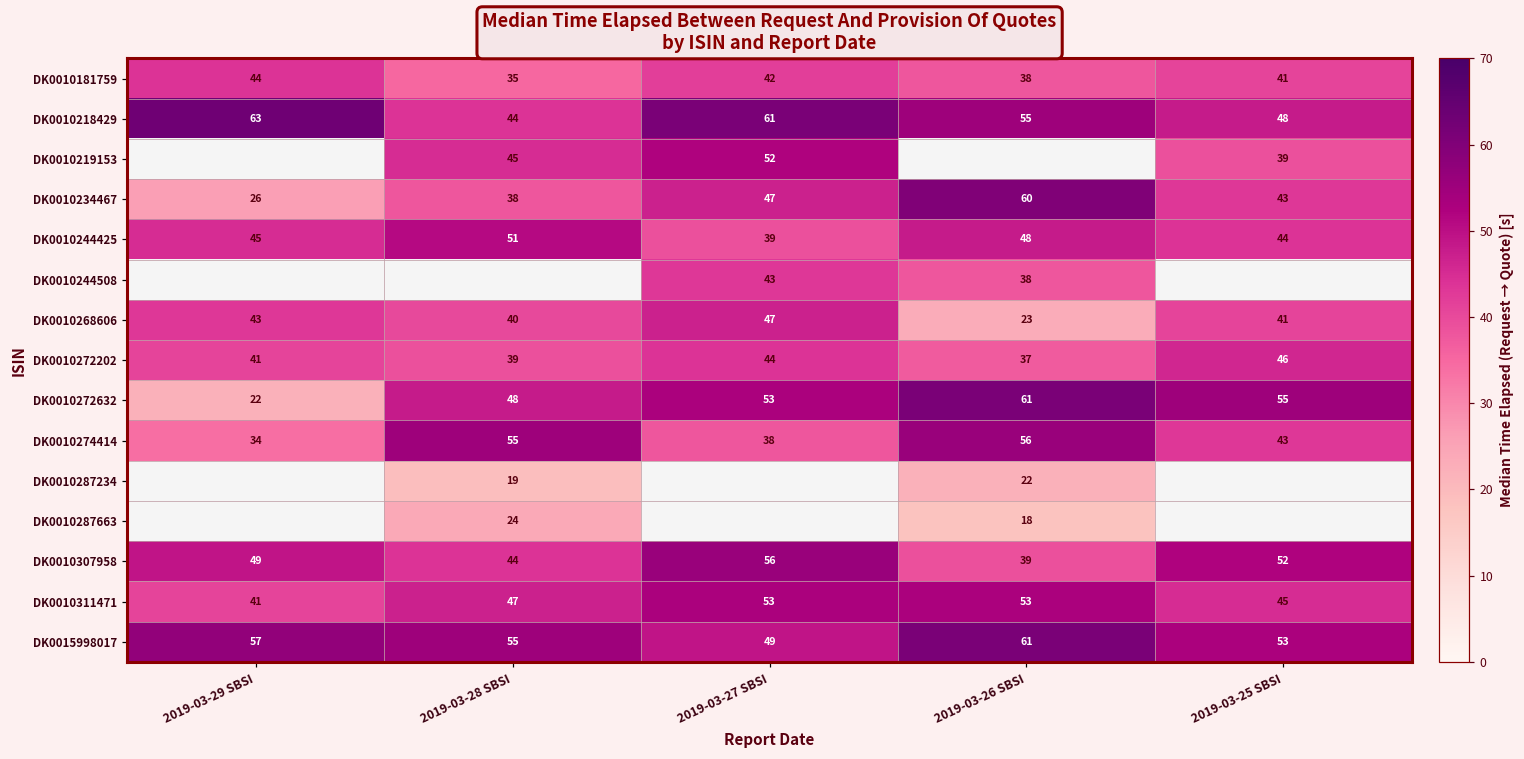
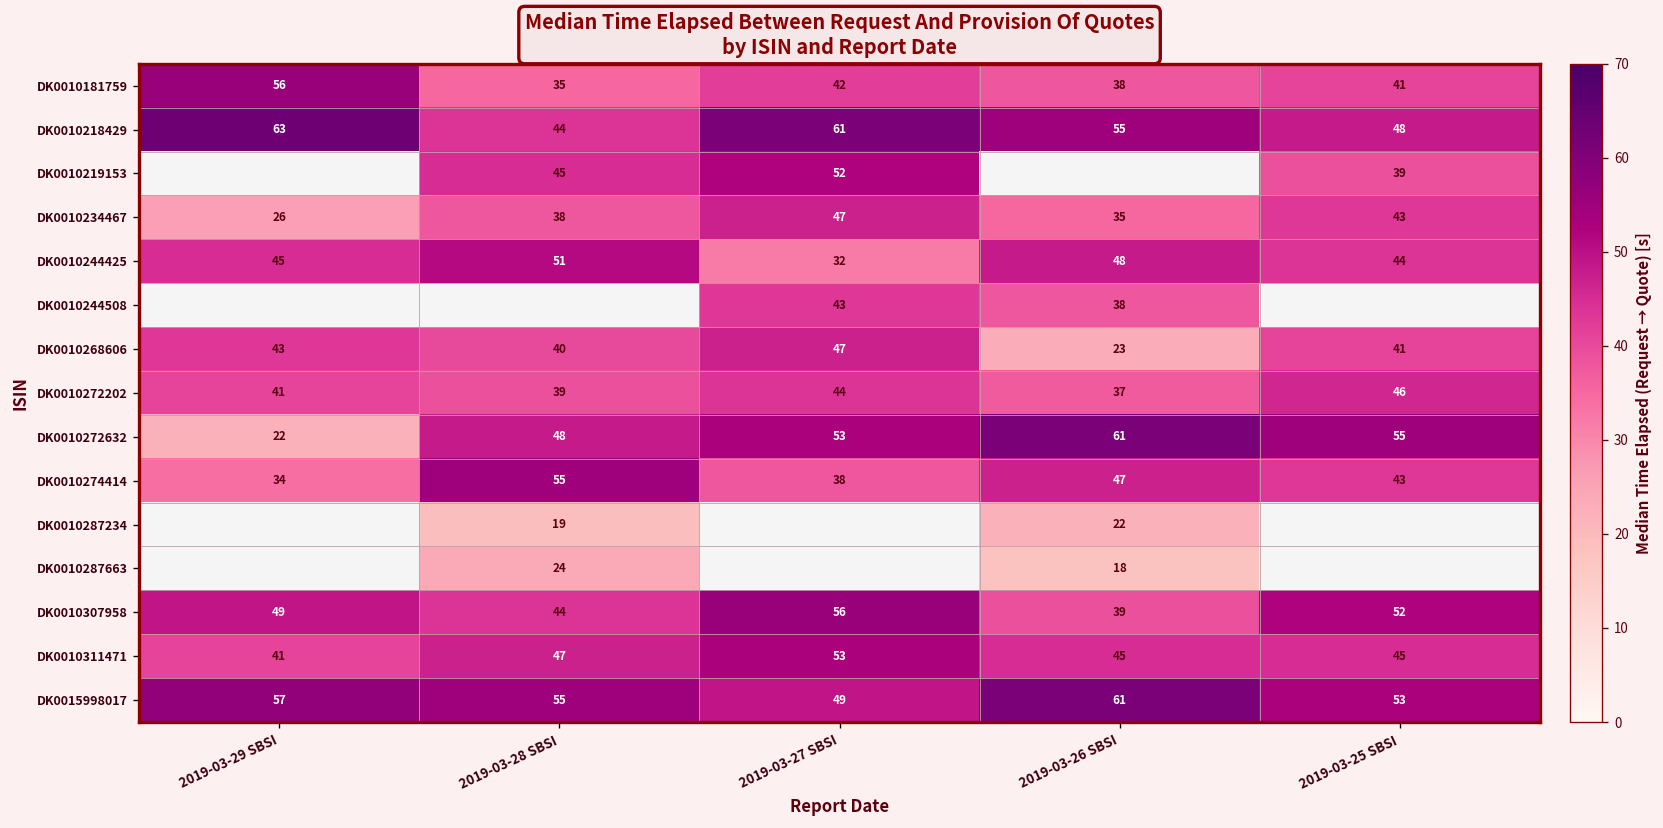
  {
    "DK0010181759": {
-     "2019-03-29 SBSI": 44,
+     "2019-03-29 SBSI": 56,
      "2019-03-28 SBSI": 35,
      "2019-03-27 SBSI": 42,
      "2019-03-26 SBSI": 38,
      "2019-03-25 SBSI": 41
    },
    "DK0010218429": {
      "2019-03-29 SBSI": 63,
      "2019-03-28 SBSI": 44,
      "2019-03-27 SBSI": 61,
      "2019-03-26 SBSI": 55,
      "2019-03-25 SBSI": 48
    },
    "DK0010219153": {
      "2019-03-28 SBSI": 45,
      "2019-03-27 SBSI": 52,
      "2019-03-25 SBSI": 39
    },
    "DK0010234467": {
      "2019-03-29 SBSI": 26,
      "2019-03-28 SBSI": 38,
      "2019-03-27 SBSI": 47,
-     "2019-03-26 SBSI": 60,
+     "2019-03-26 SBSI": 35,
      "2019-03-25 SBSI": 43
    },
    "DK0010244425": {
      "2019-03-29 SBSI": 45,
      "2019-03-28 SBSI": 51,
-     "2019-03-27 SBSI": 39,
+     "2019-03-27 SBSI": 32,
      "2019-03-26 SBSI": 48,
      "2019-03-25 SBSI": 44
    },
    "DK0010244508": {
      "2019-03-27 SBSI": 43,
      "2019-03-26 SBSI": 38
    },
    "DK0010268606": {
      "2019-03-29 SBSI": 43,
      "2019-03-28 SBSI": 40,
      "2019-03-27 SBSI": 47,
      "2019-03-26 SBSI": 23,
      "2019-03-25 SBSI": 41
    },
    "DK0010272202": {
      "2019-03-29 SBSI": 41,
      "2019-03-28 SBSI": 39,
      "2019-03-27 SBSI": 44,
      "2019-03-26 SBSI": 37,
      "2019-03-25 SBSI": 46
    },
    "DK0010272632": {
      "2019-03-29 SBSI": 22,
      "2019-03-28 SBSI": 48,
      "2019-03-27 SBSI": 53,
      "2019-03-26 SBSI": 61,
      "2019-03-25 SBSI": 55
    },
    "DK0010274414": {
      "2019-03-29 SBSI": 34,
      "2019-03-28 SBSI": 55,
      "2019-03-27 SBSI": 38,
-     "2019-03-26 SBSI": 56,
+     "2019-03-26 SBSI": 47,
      "2019-03-25 SBSI": 43
    },
    "DK0010287234": {
      "2019-03-28 SBSI": 19,
      "2019-03-26 SBSI": 22
    },
    "DK0010287663": {
      "2019-03-28 SBSI": 24,
      "2019-03-26 SBSI": 18
    },
    "DK0010307958": {
      "2019-03-29 SBSI": 49,
      "2019-03-28 SBSI": 44,
      "2019-03-27 SBSI": 56,
      "2019-03-26 SBSI": 39,
      "2019-03-25 SBSI": 52
    },
    "DK0010311471": {
      "2019-03-29 SBSI": 41,
      "2019-03-28 SBSI": 47,
      "2019-03-27 SBSI": 53,
-     "2019-03-26 SBSI": 53,
+     "2019-03-26 SBSI": 45,
      "2019-03-25 SBSI": 45
    },
    "DK0015998017": {
      "2019-03-29 SBSI": 57,
      "2019-03-28 SBSI": 55,
      "2019-03-27 SBSI": 49,
      "2019-03-26 SBSI": 61,
      "2019-03-25 SBSI": 53
    }
  }
